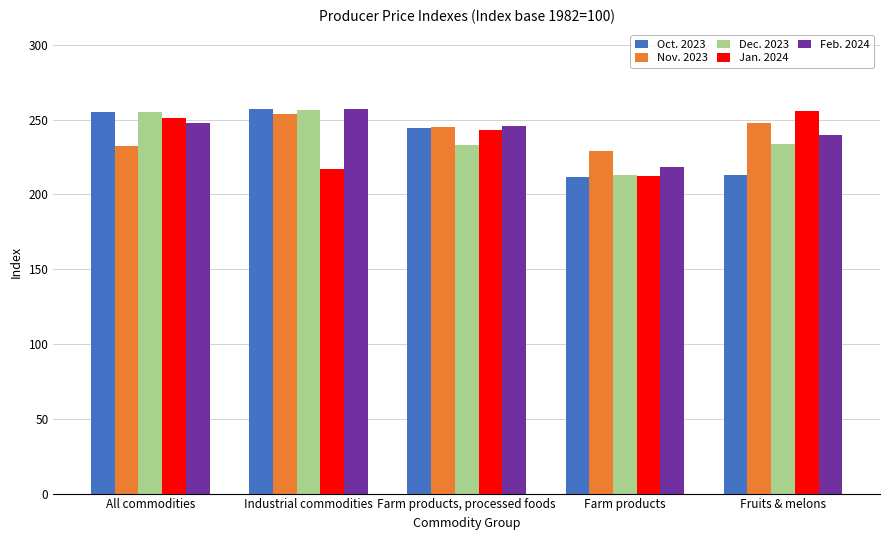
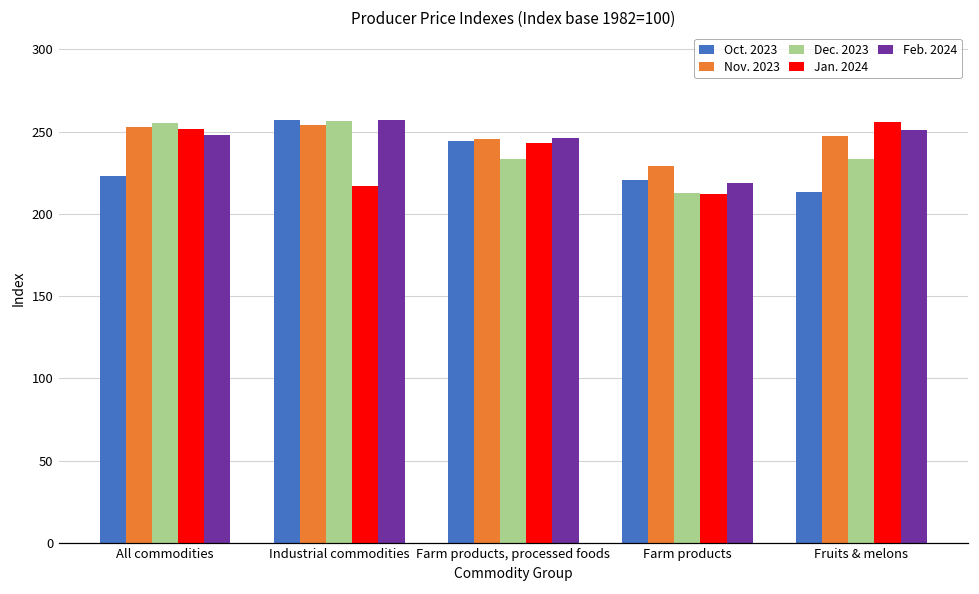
  {
    "Oct. 2023": {
-     "All commodities": 255,
+     "All commodities": 223,
      "Industrial commodities": 257,
      "Farm products, processed foods": 245,
-     "Farm products": 212,
+     "Farm products": 221,
      "Fruits & melons": 213
    },
    "Nov. 2023": {
-     "All commodities": 232,
+     "All commodities": 253,
      "Industrial commodities": 254,
      "Farm products, processed foods": 245,
      "Farm products": 229,
      "Fruits & melons": 248
    },
    "Dec. 2023": {
      "All commodities": 255,
      "Industrial commodities": 256,
      "Farm products, processed foods": 233,
      "Farm products": 213,
      "Fruits & melons": 234
    },
    "Jan. 2024": {
      "All commodities": 251,
      "Industrial commodities": 217,
      "Farm products, processed foods": 243,
      "Farm products": 212,
      "Fruits & melons": 256
    },
    "Feb. 2024": {
      "All commodities": 248,
      "Industrial commodities": 257,
      "Farm products, processed foods": 246,
      "Farm products": 219,
-     "Fruits & melons": 240
+     "Fruits & melons": 251
    }
  }
